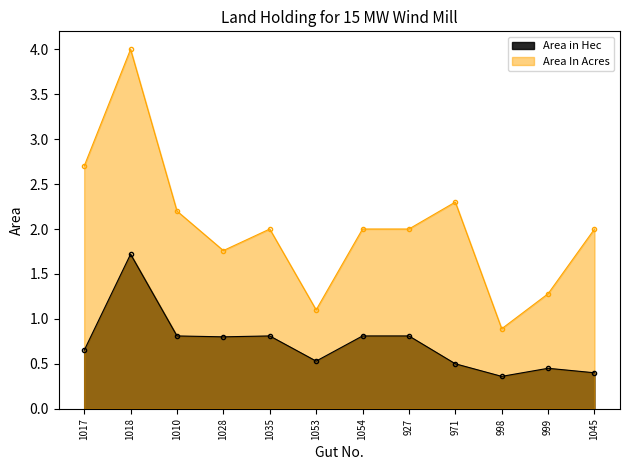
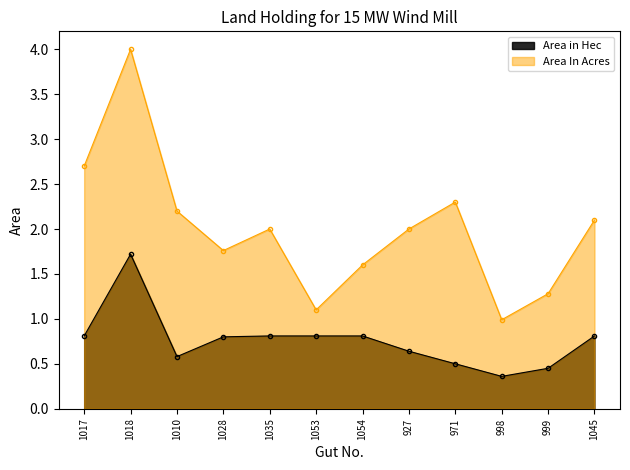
  {
    "Area in Hec": {
-     "1017": 0.7,
+     "1017": 0.8,
      "1018": 1.7,
-     "1010": 0.8,
+     "1010": 0.6,
      "1028": 0.8,
      "1035": 0.8,
-     "1053": 0.5,
+     "1053": 0.8,
      "1054": 0.8,
-     "927": 0.8,
+     "927": 0.6,
      "971": 0.5,
      "998": 0.4,
      "999": 0.5,
-     "1045": 0.4
+     "1045": 0.8
    },
    "Area In Acres": {
      "1017": 2.7,
      "1018": 4.0,
      "1010": 2.2,
      "1028": 1.8,
      "1035": 2.0,
      "1053": 1.1,
-     "1054": 2.0,
+     "1054": 1.6,
      "927": 2.0,
      "971": 2.3,
-     "998": 0.9,
+     "998": 1.0,
      "999": 1.3,
-     "1045": 2.0
+     "1045": 2.1
    }
  }
